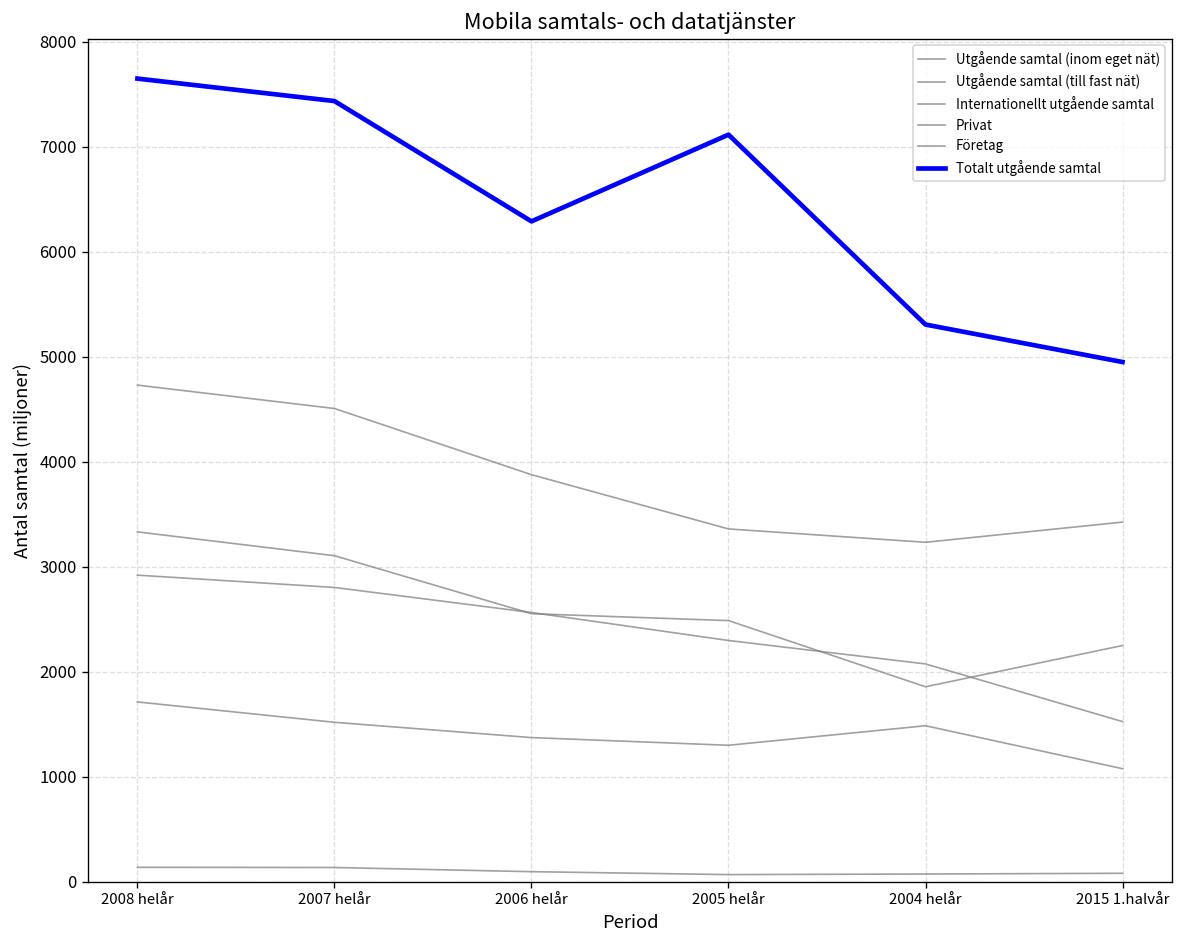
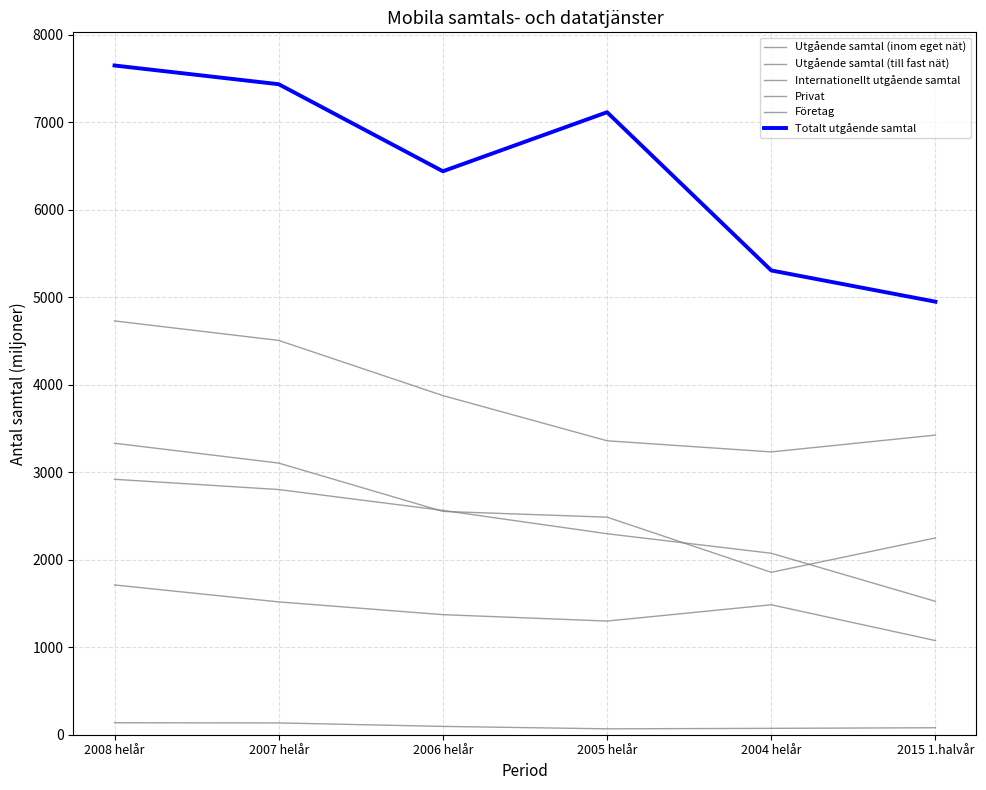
  {
    "Totalt utgående samtal": {
      "2008 helår": 7700,
      "2007 helår": 7400,
-     "2006 helår": 6300,
+     "2006 helår": 6400,
      "2005 helår": 7100,
      "2004 helår": 5300,
      "2015 1.halvår": 5000
    }
  }
